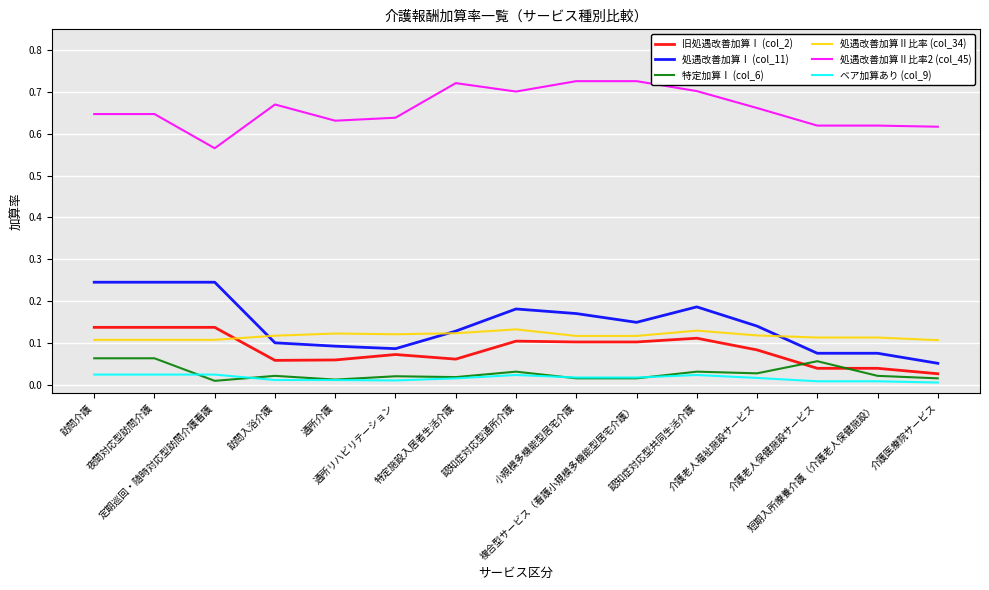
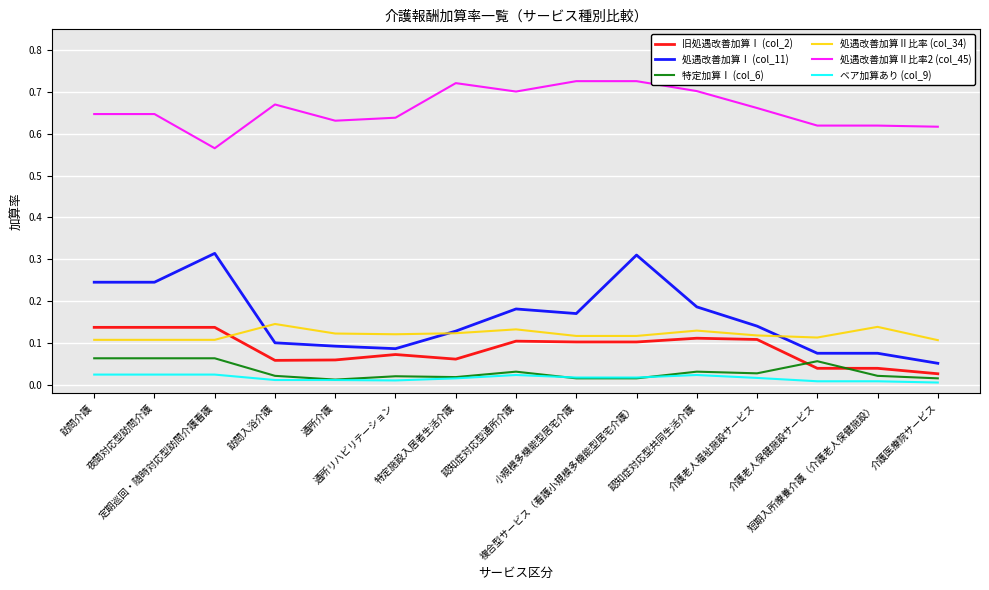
  {
    "旧処遇改善加算Ⅰ (col_2)": {
      "訪問介護": 0.14,
      "夜間対応型訪問介護": 0.14,
      "定期巡回・随時対応型訪問介護看護": 0.14,
      "訪問入浴介護": 0.06,
      "通所介護": 0.06,
      "通所リハビリテーション": 0.07,
      "特定施設入居者生活介護": 0.06,
      "認知症対応型通所介護": 0.10,
      "小規模多機能型居宅介護": 0.10,
      "複合型サービス（看護小規模多機能型居宅介護）": 0.10,
      "認知症対応型共同生活介護": 0.11,
-     "介護老人福祉施設サービス": 0.08,
+     "介護老人福祉施設サービス": 0.11,
      "介護老人保健施設サービス": 0.04,
      "短期入所療養介護（介護老人保健施設）": 0.04,
      "介護医療院サービス": 0.03
    },
    "処遇改善加算Ⅰ (col_11)": {
      "訪問介護": 0.25,
      "夜間対応型訪問介護": 0.25,
-     "定期巡回・随時対応型訪問介護看護": 0.25,
+     "定期巡回・随時対応型訪問介護看護": 0.31,
      "訪問入浴介護": 0.10,
      "通所介護": 0.09,
      "通所リハビリテーション": 0.09,
      "認知症対応型通所介護": 0.18,
      "小規模多機能型居宅介護": 0.17,
-     "複合型サービス（看護小規模多機能型居宅介護）": 0.15,
+     "複合型サービス（看護小規模多機能型居宅介護）": 0.31,
      "認知症対応型共同生活介護": 0.19,
      "介護老人福祉施設サービス": 0.14,
      "介護老人保健施設サービス": 0.08,
      "短期入所療養介護（介護老人保健施設）": 0.08,
      "介護医療院サービス": 0.05
    },
    "特定加算Ⅰ (col_6)": {
      "訪問介護": 0.06,
      "夜間対応型訪問介護": 0.06,
-     "定期巡回・随時対応型訪問介護看護": 0.01,
+     "定期巡回・随時対応型訪問介護看護": 0.06,
      "訪問入浴介護": 0.02,
      "通所リハビリテーション": 0.02,
      "認知症対応型通所介護": 0.03,
      "認知症対応型共同生活介護": 0.03,
      "介護老人福祉施設サービス": 0.03,
      "介護老人保健施設サービス": 0.06,
      "短期入所療養介護（介護老人保健施設）": 0.02,
      "介護医療院サービス": 0.02
    },
    "処遇改善加算Ⅱ比率 (col_34)": {
      "訪問介護": 0.11,
      "夜間対応型訪問介護": 0.11,
      "定期巡回・随時対応型訪問介護看護": 0.11,
-     "訪問入浴介護": 0.12,
+     "訪問入浴介護": 0.15,
      "通所介護": 0.12,
      "通所リハビリテーション": 0.12,
      "認知症対応型通所介護": 0.13,
      "小規模多機能型居宅介護": 0.12,
      "複合型サービス（看護小規模多機能型居宅介護）": 0.12,
      "認知症対応型共同生活介護": 0.13,
      "介護老人福祉施設サービス": 0.12,
      "介護老人保健施設サービス": 0.11,
-     "短期入所療養介護（介護老人保健施設）": 0.11,
+     "短期入所療養介護（介護老人保健施設）": 0.14,
      "介護医療院サービス": 0.11
    },
    "処遇改善加算Ⅱ比率2 (col_45)": {
      "訪問介護": 0.65,
      "夜間対応型訪問介護": 0.65,
      "定期巡回・随時対応型訪問介護看護": 0.57,
      "訪問入浴介護": 0.67,
      "通所介護": 0.63,
      "通所リハビリテーション": 0.64,
      "特定施設入居者生活介護": 0.72,
      "認知症対応型通所介護": 0.70,
      "小規模多機能型居宅介護": 0.73,
      "複合型サービス（看護小規模多機能型居宅介護）": 0.73,
      "認知症対応型共同生活介護": 0.70,
      "介護老人福祉施設サービス": 0.66,
      "介護老人保健施設サービス": 0.62,
      "短期入所療養介護（介護老人保健施設）": 0.62,
      "介護医療院サービス": 0.62
    },
    "ベア加算あり (col_9)": {
      "訪問介護": 0.02,
      "夜間対応型訪問介護": 0.02,
      "定期巡回・随時対応型訪問介護看護": 0.02,
      "訪問入浴介護": 0.01,
      "通所リハビリテーション": 0.01,
      "認知症対応型通所介護": 0.02,
      "認知症対応型共同生活介護": 0.02,
      "介護老人福祉施設サービス": 0.02,
      "介護老人保健施設サービス": 0.01,
      "短期入所療養介護（介護老人保健施設）": 0.01,
      "介護医療院サービス": 0.01
    }
  }
